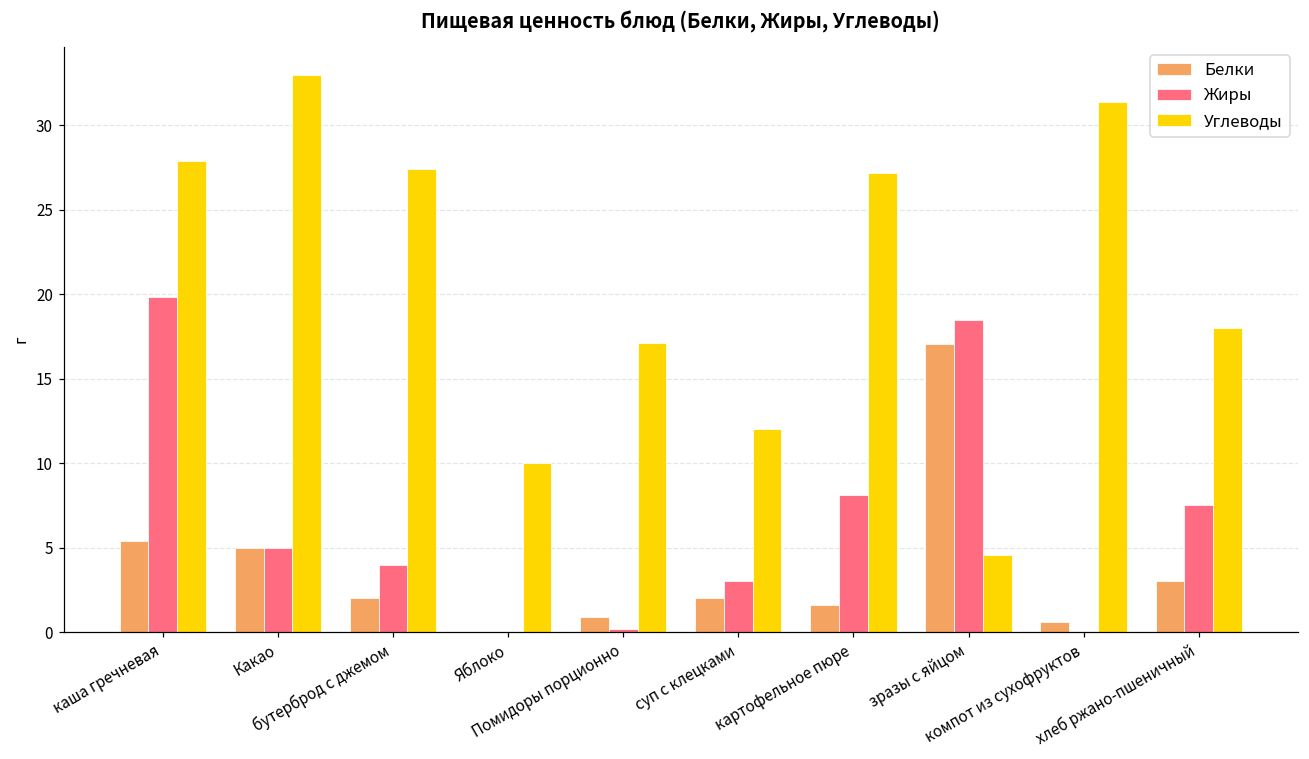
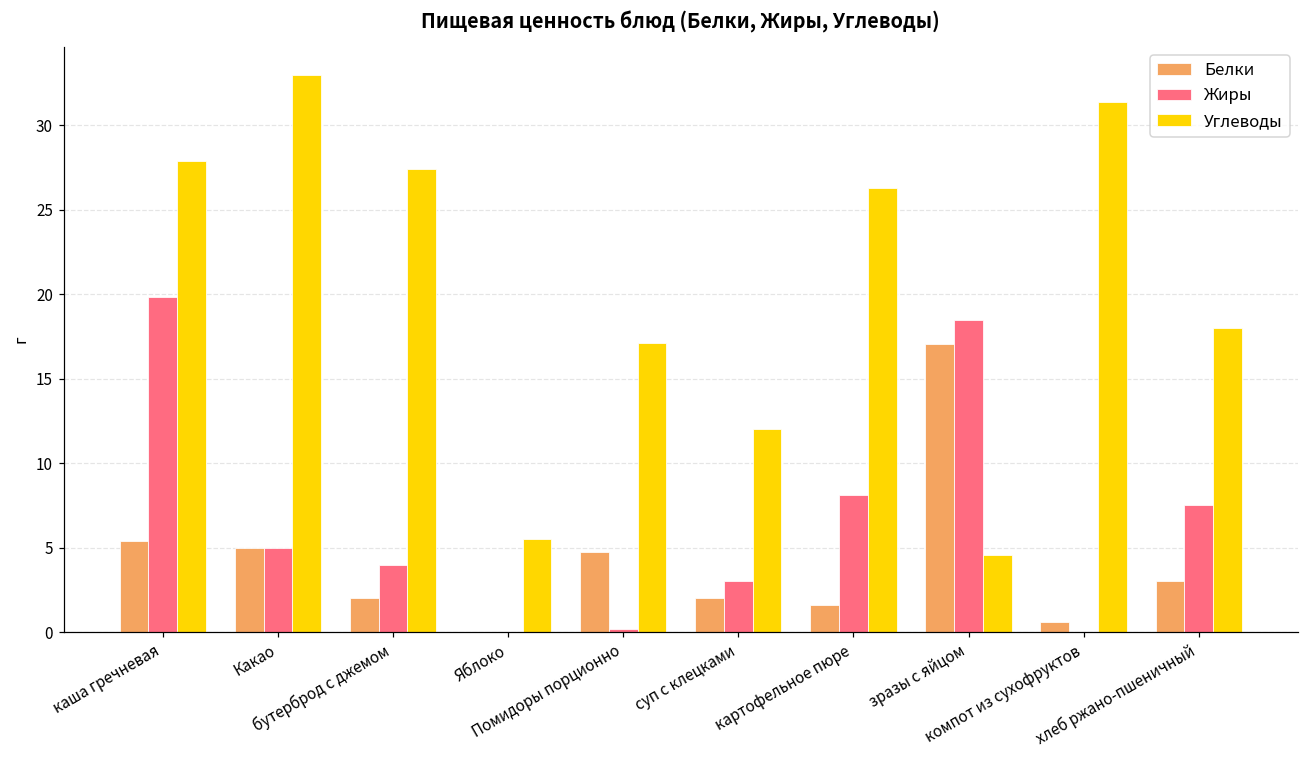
  {
    "Белки": {
      "каша гречневая": 5.4,
      "Какао": 5.0,
      "бутерброд с джемом": 2.0,
      "Яблоко": 0.0,
-     "Помидоры порционно": 0.9,
+     "Помидоры порционно": 4.8,
      "суп с клецками": 2.0,
      "картофельное пюре": 1.6,
      "зразы с яйцом": 17.0,
      "компот из сухофруктов": 0.6,
      "хлеб ржано-пшеничный": 3.0
    },
    "Жиры": {
      "каша гречневая": 19.9,
      "Какао": 5.0,
      "бутерброд с джемом": 4.0,
      "Яблоко": 0.0,
      "суп с клецками": 3.0,
      "картофельное пюре": 8.1,
      "зразы с яйцом": 18.5,
      "компот из сухофруктов": 0.0,
      "хлеб ржано-пшеничный": 7.5
    },
    "Углеводы": {
      "каша гречневая": 27.9,
      "Какао": 33.0,
      "бутерброд с джемом": 27.4,
-     "Яблоко": 10.0,
+     "Яблоко": 5.5,
      "Помидоры порционно": 17.1,
      "суп с клецками": 12.0,
-     "картофельное пюре": 27.2,
+     "картофельное пюре": 26.3,
      "зразы с яйцом": 4.6,
      "компот из сухофруктов": 31.4,
      "хлеб ржано-пшеничный": 18.0
    }
  }
